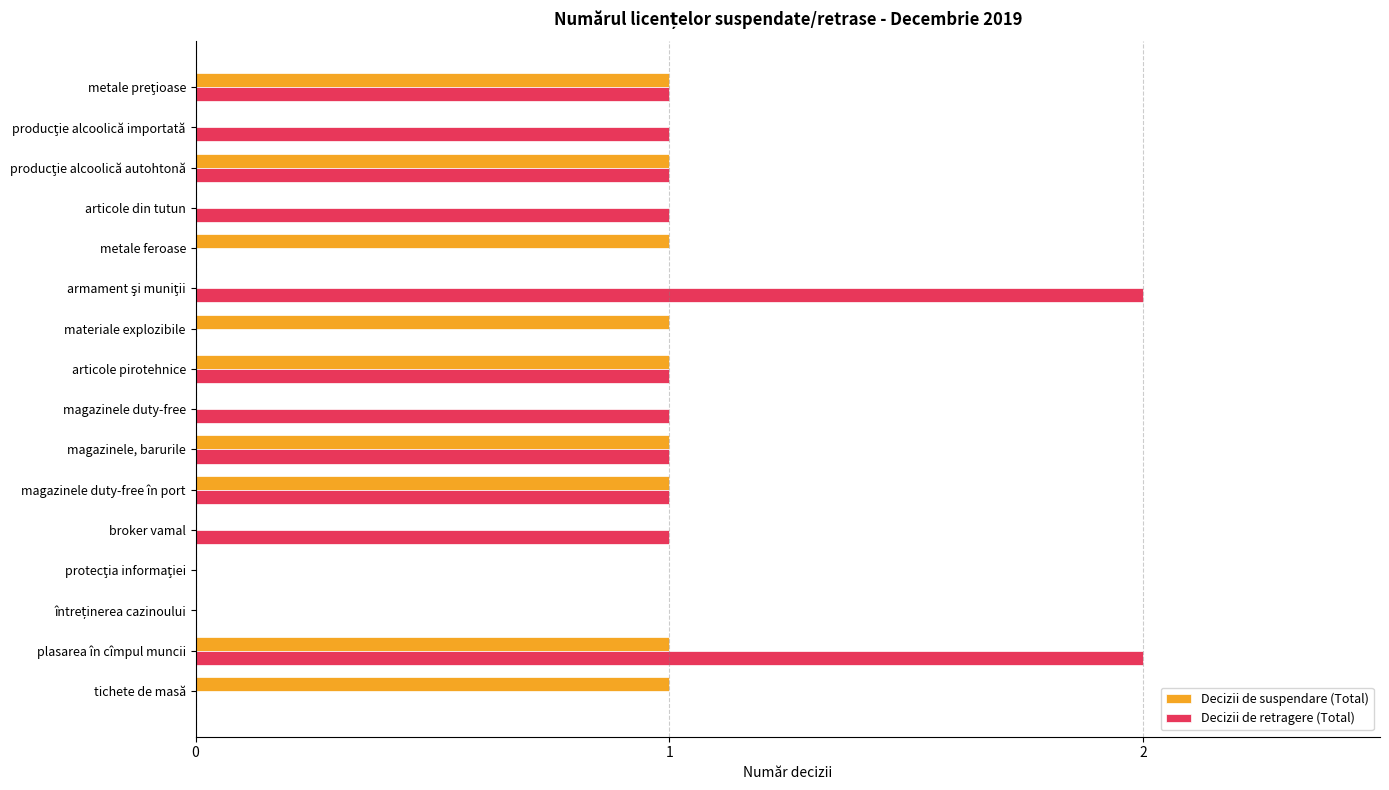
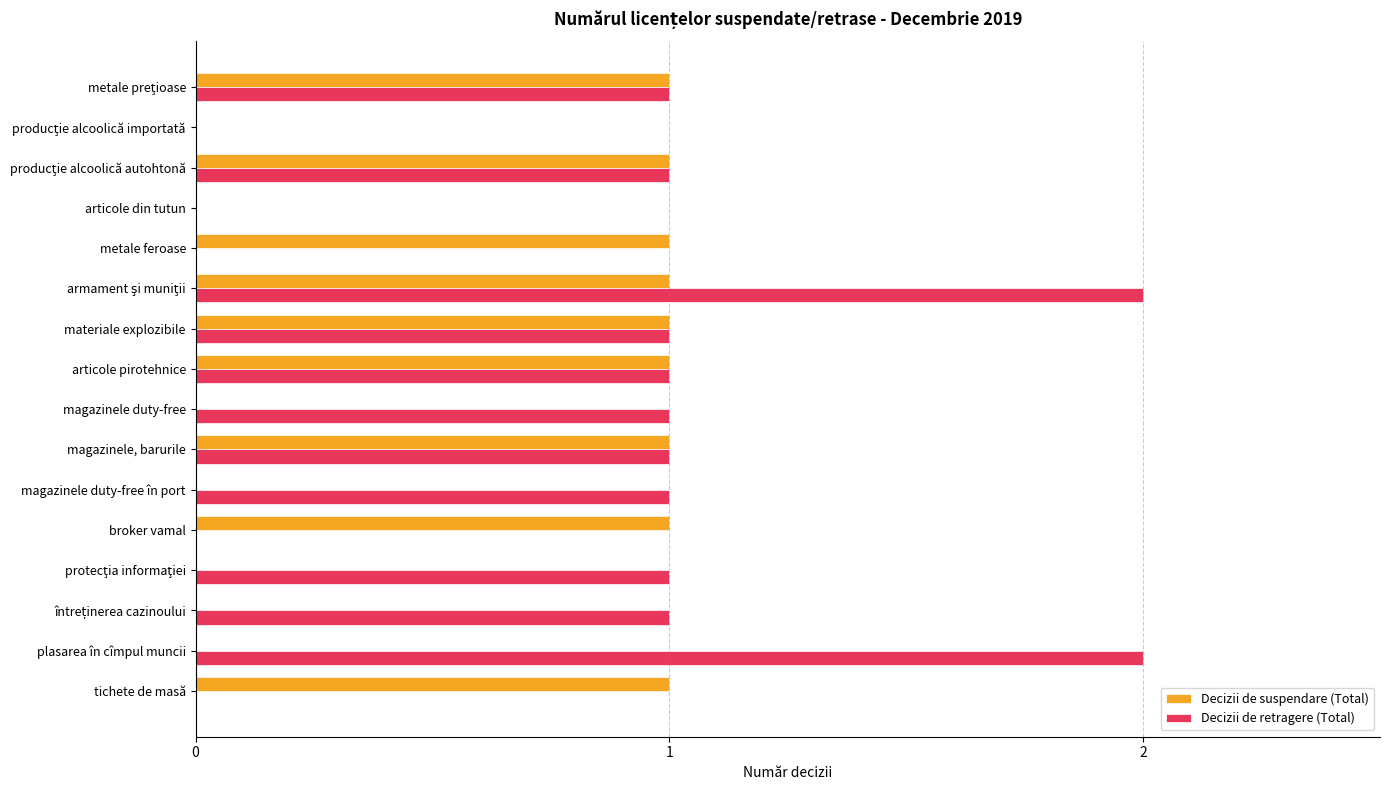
  {
    "Decizii de suspendare (Total)": {
      "metale preţioase": 1,
      "producţie alcoolică importată": 0,
      "producţie alcoolică autohtonă": 1,
      "articole din tutun": 0,
      "metale feroase": 1,
-     "armament şi muniţii": 0,
+     "armament şi muniţii": 1,
      "materiale explozibile": 1,
      "articole pirotehnice": 1,
      "magazinele duty-free": 0,
      "magazinele, barurile": 1,
-     "magazinele duty-free în port": 1,
-     "broker vamal": 0,
+     "magazinele duty-free în port": 0,
+     "broker vamal": 1,
      "protecţia informaţiei": 0,
      "întreținerea cazinoului": 0,
-     "plasarea în cîmpul muncii": 1,
+     "plasarea în cîmpul muncii": 0,
      "tichete de masă": 1
    },
    "Decizii de retragere (Total)": {
      "metale preţioase": 1,
-     "producţie alcoolică importată": 1,
+     "producţie alcoolică importată": 0,
      "producţie alcoolică autohtonă": 1,
-     "articole din tutun": 1,
+     "articole din tutun": 0,
      "metale feroase": 0,
      "armament şi muniţii": 2,
-     "materiale explozibile": 0,
+     "materiale explozibile": 1,
      "articole pirotehnice": 1,
      "magazinele duty-free": 1,
      "magazinele, barurile": 1,
      "magazinele duty-free în port": 1,
-     "broker vamal": 1,
-     "protecţia informaţiei": 0,
-     "întreținerea cazinoului": 0,
+     "broker vamal": 0,
+     "protecţia informaţiei": 1,
+     "întreținerea cazinoului": 1,
      "plasarea în cîmpul muncii": 2,
      "tichete de masă": 0
    }
  }
